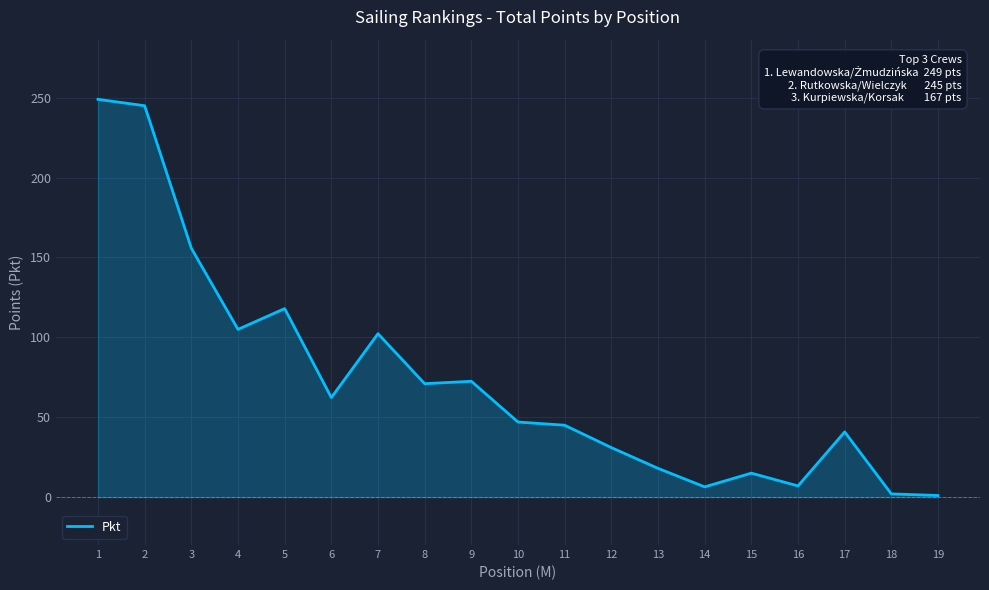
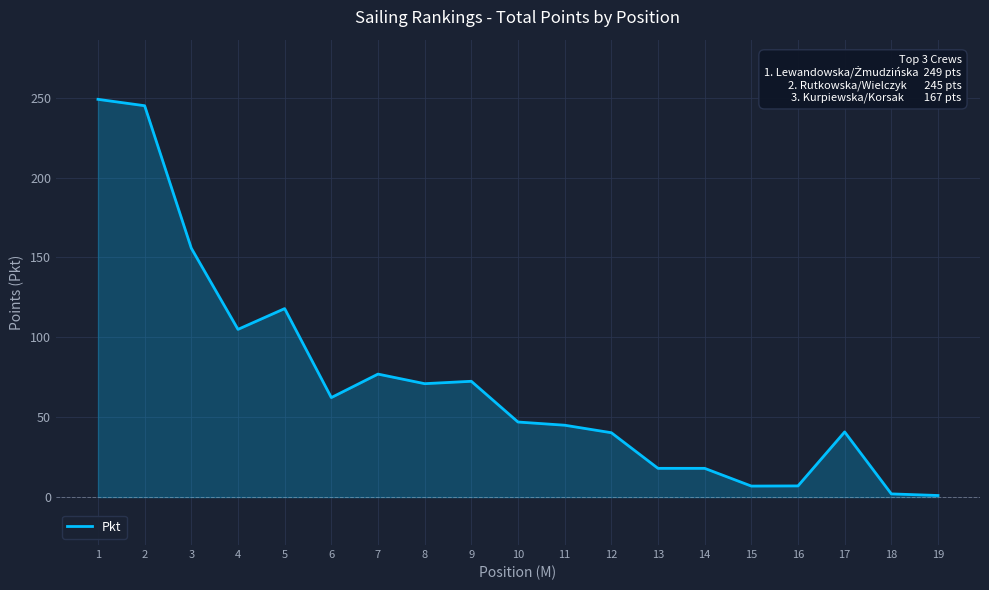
  {
    "1": 249,
    "2": 245,
    "3": 156,
    "4": 105,
    "5": 118,
    "6": 62,
-   "7": 102,
+   "7": 77,
    "8": 71,
    "9": 73,
    "10": 47,
    "11": 45,
-   "12": 31,
+   "12": 40,
    "13": 18,
-   "14": 6,
-   "15": 15,
+   "14": 18,
+   "15": 7,
    "16": 7,
    "17": 41,
    "18": 2,
    "19": 1
  }
